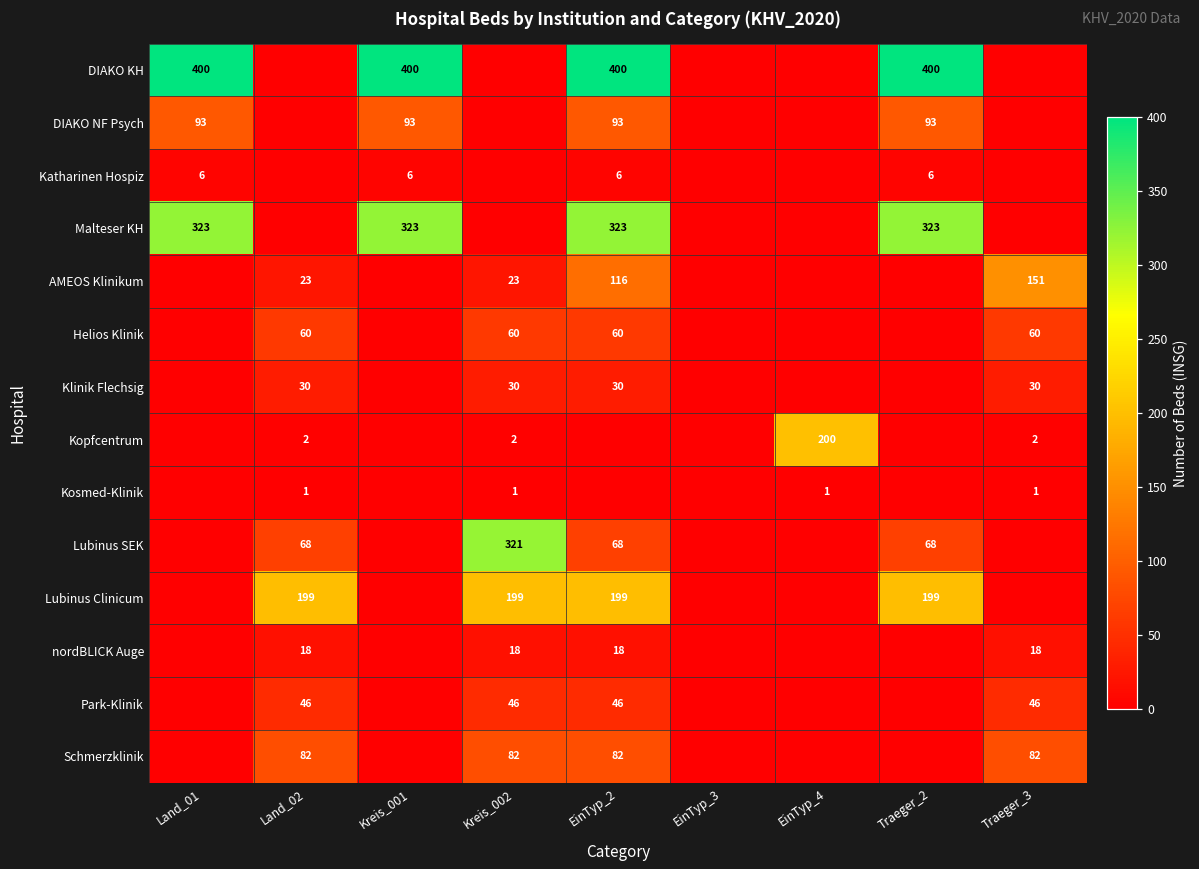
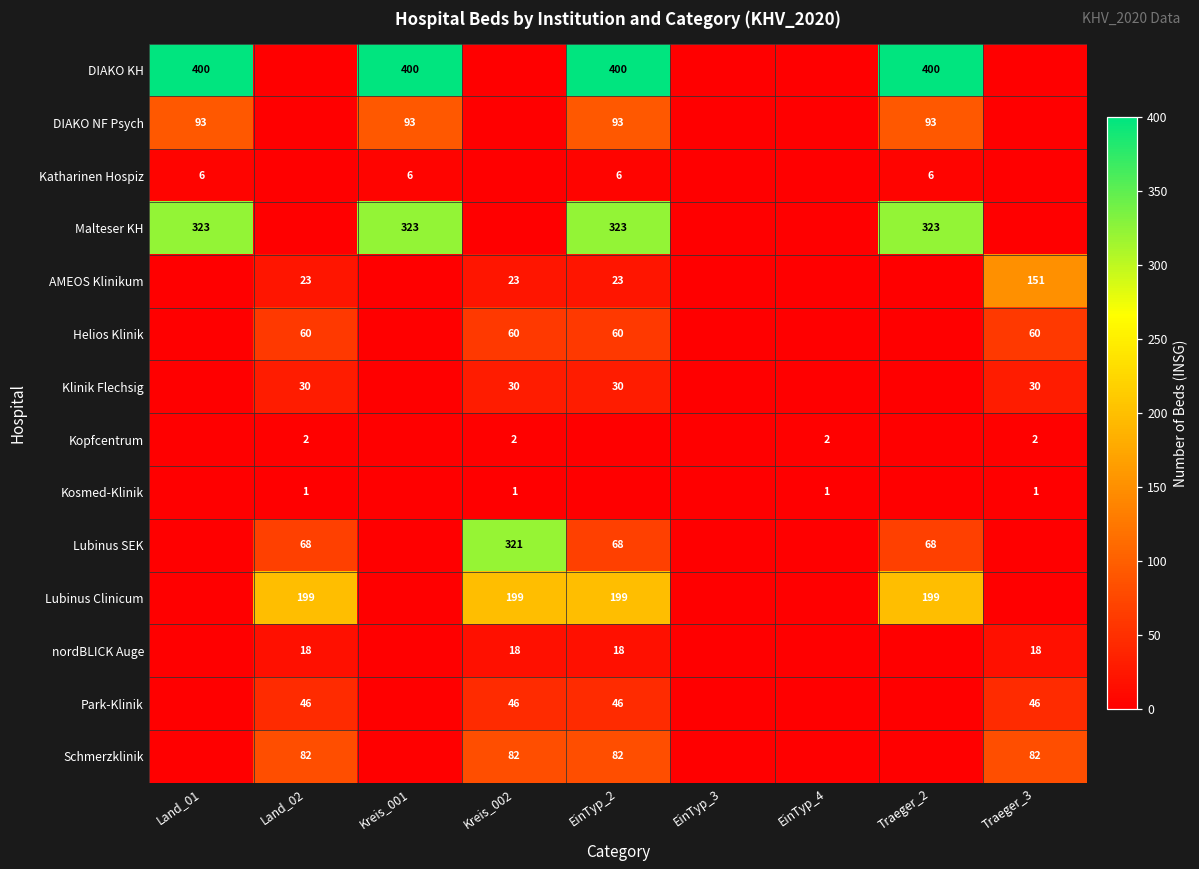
  {
    "DIAKO KH": {
      "Land_01": 400,
      "Kreis_001": 400,
      "EinTyp_2": 400,
      "Traeger_2": 400
    },
    "DIAKO NF Psych": {
      "Land_01": 93,
      "Kreis_001": 93,
      "EinTyp_2": 93,
      "Traeger_2": 93
    },
    "Katharinen Hospiz": {
      "Land_01": 6,
      "Kreis_001": 6,
      "EinTyp_2": 6,
      "Traeger_2": 6
    },
    "Malteser KH": {
      "Land_01": 323,
      "Kreis_001": 323,
      "EinTyp_2": 323,
      "Traeger_2": 323
    },
    "AMEOS Klinikum": {
      "Land_02": 23,
      "Kreis_002": 23,
-     "EinTyp_2": 116,
+     "EinTyp_2": 23,
      "Traeger_3": 151
    },
    "Helios Klinik": {
      "Land_02": 60,
      "Kreis_002": 60,
      "EinTyp_2": 60,
      "Traeger_3": 60
    },
    "Klinik Flechsig": {
      "Land_02": 30,
      "Kreis_002": 30,
      "EinTyp_2": 30,
      "Traeger_3": 30
    },
    "Kopfcentrum": {
      "Land_02": 2,
      "Kreis_002": 2,
-     "EinTyp_4": 200,
+     "EinTyp_4": 2,
      "Traeger_3": 2
    },
    "Kosmed-Klinik": {
      "Land_02": 1,
      "Kreis_002": 1,
      "EinTyp_4": 1,
      "Traeger_3": 1
    },
    "Lubinus SEK": {
      "Land_02": 68,
      "Kreis_002": 321,
      "EinTyp_2": 68,
      "Traeger_2": 68
    },
    "Lubinus Clinicum": {
      "Land_02": 199,
      "Kreis_002": 199,
      "EinTyp_2": 199,
      "Traeger_2": 199
    },
    "nordBLICK Auge": {
      "Land_02": 18,
      "Kreis_002": 18,
      "EinTyp_2": 18,
      "Traeger_3": 18
    },
    "Park-Klinik": {
      "Land_02": 46,
      "Kreis_002": 46,
      "EinTyp_2": 46,
      "Traeger_3": 46
    },
    "Schmerzklinik": {
      "Land_02": 82,
      "Kreis_002": 82,
      "EinTyp_2": 82,
      "Traeger_3": 82
    }
  }
